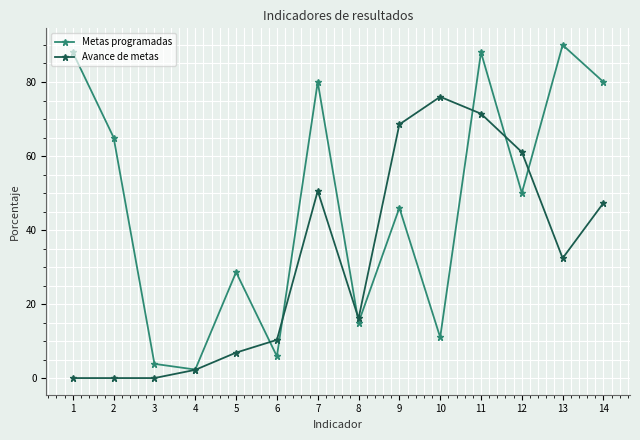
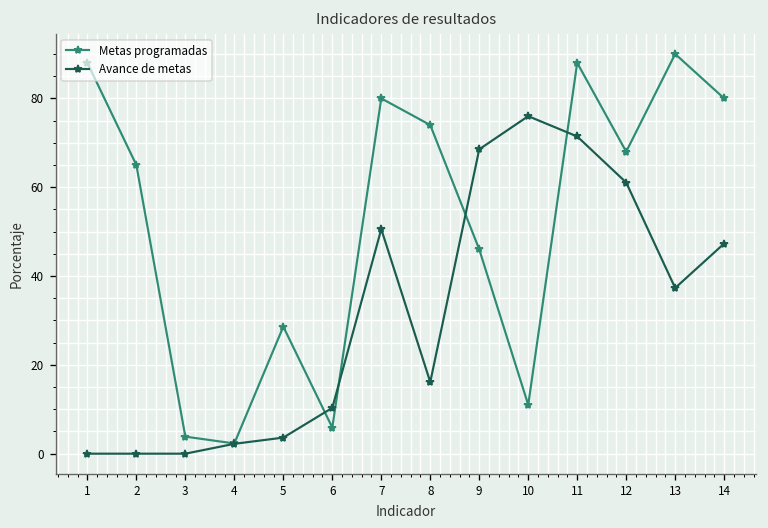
  {
    "Metas programadas": {
      "2": 65,
      "3": 4,
      "5": 29,
      "6": 6,
      "7": 80,
-     "8": 15,
+     "8": 74,
      "9": 46,
      "10": 11,
      "11": 88,
-     "12": 50,
+     "12": 68,
      "13": 90,
      "14": 80
    },
    "Avance de metas": {
      "1": 0,
      "2": 0,
      "3": 0,
-     "5": 7,
+     "5": 4,
      "6": 10,
      "7": 51,
      "8": 16,
      "9": 69,
      "10": 76,
      "11": 71,
      "12": 61,
-     "13": 32,
+     "13": 37,
      "14": 47
    }
  }
